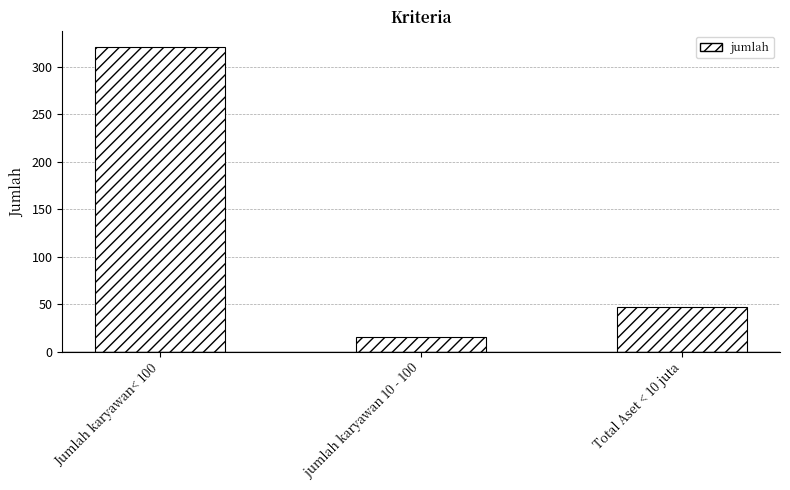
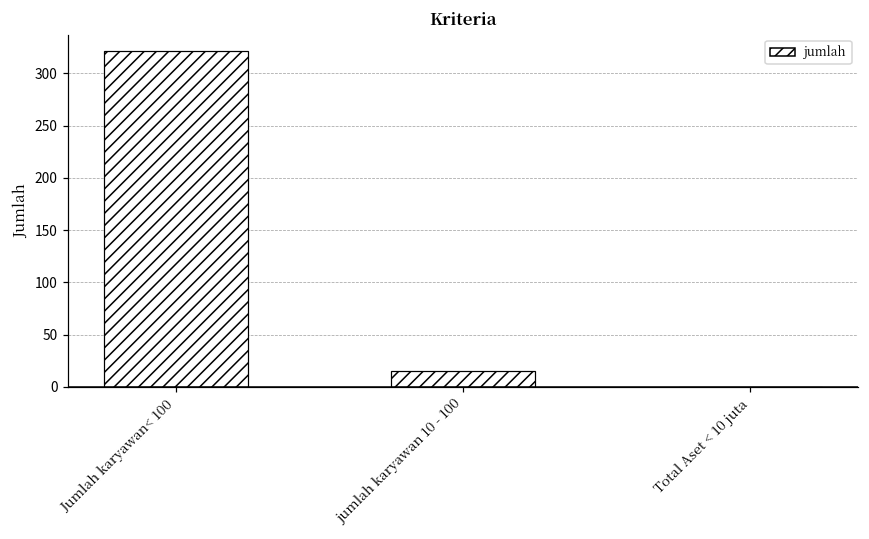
  {
    "Jumlah karyawan< 100": 320,
    "jumlah karyawan 10 - 100": 20,
-   "Total Aset < 10 juta": 50
+   "Total Aset < 10 juta": 0
  }
